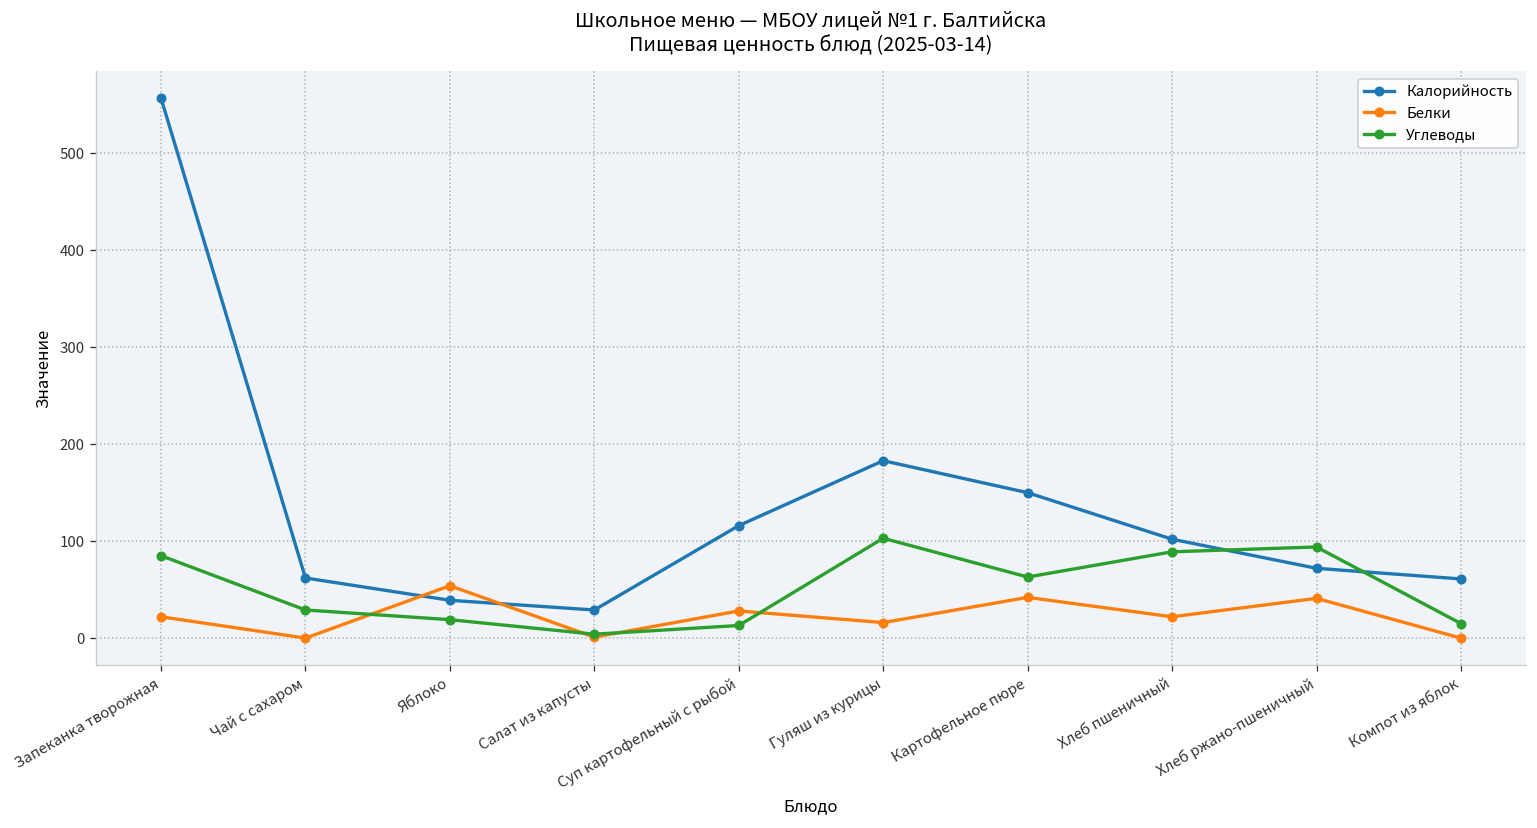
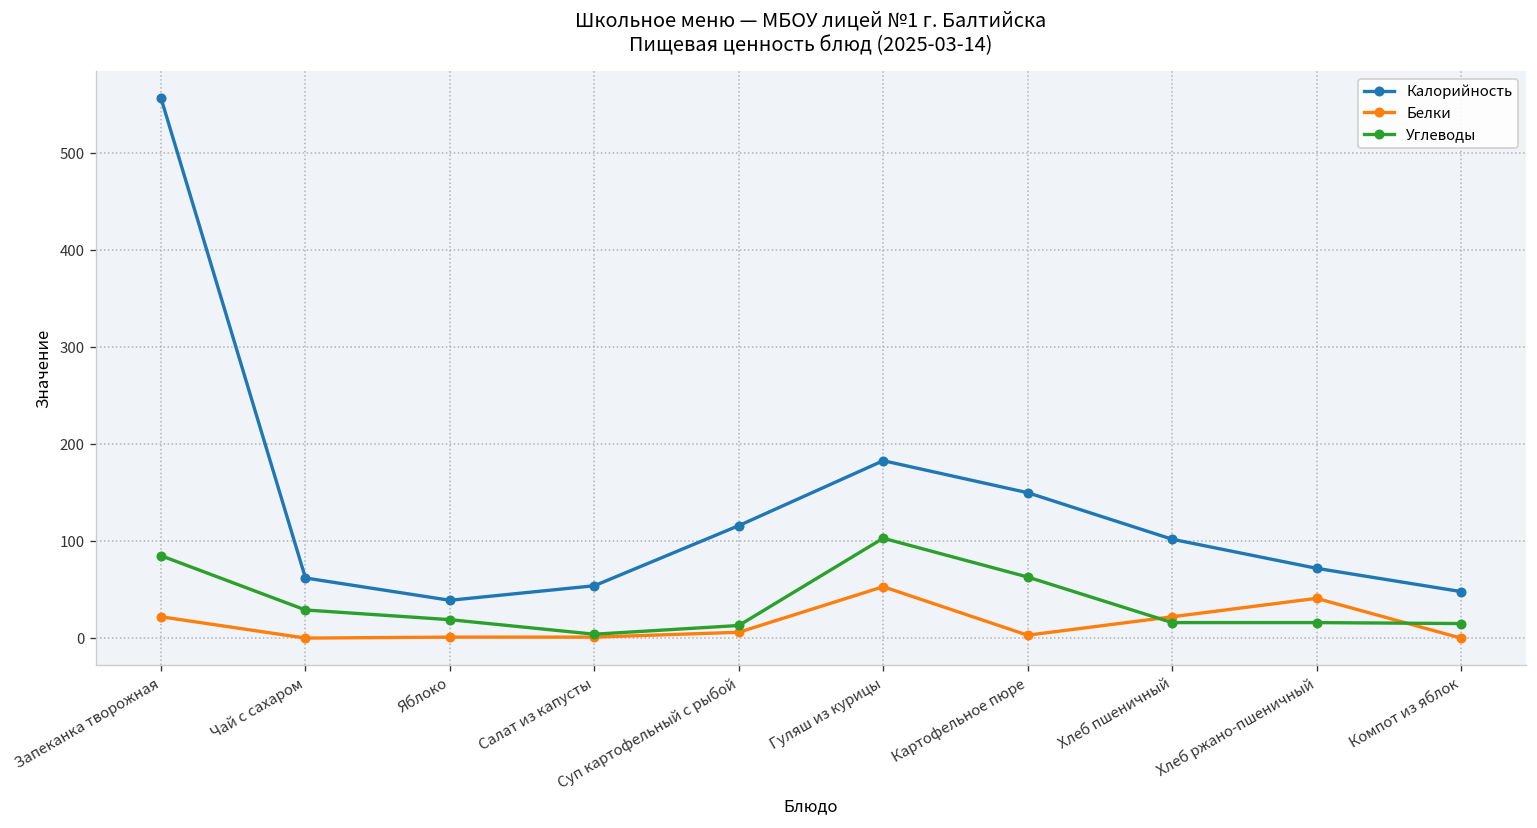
  {
    "Калорийность": {
      "Запеканка творожная": 560,
      "Чай с сахаром": 60,
      "Яблоко": 40,
-     "Салат из капусты": 30,
+     "Салат из капусты": 50,
      "Суп картофельный с рыбой": 120,
      "Гуляш из курицы": 180,
      "Картофельное пюре": 150,
      "Хлеб пшеничный": 100,
      "Хлеб ржано-пшеничный": 70,
-     "Компот из яблок": 60
+     "Компот из яблок": 50
    },
    "Белки": {
      "Запеканка творожная": 20,
      "Чай с сахаром": 0,
-     "Яблоко": 50,
-     "Суп картофельный с рыбой": 30,
-     "Гуляш из курицы": 20,
-     "Картофельное пюре": 40,
+     "Яблоко": 0,
+     "Суп картофельный с рыбой": 10,
+     "Гуляш из курицы": 50,
+     "Картофельное пюре": 0,
      "Хлеб пшеничный": 20,
      "Хлеб ржано-пшеничный": 40,
      "Компот из яблок": 0
    },
    "Углеводы": {
      "Запеканка творожная": 90,
      "Чай с сахаром": 30,
      "Яблоко": 20,
      "Суп картофельный с рыбой": 10,
      "Гуляш из курицы": 100,
      "Картофельное пюре": 60,
-     "Хлеб пшеничный": 90,
-     "Хлеб ржано-пшеничный": 90,
+     "Хлеб пшеничный": 20,
+     "Хлеб ржано-пшеничный": 20,
      "Компот из яблок": 20
    }
  }
